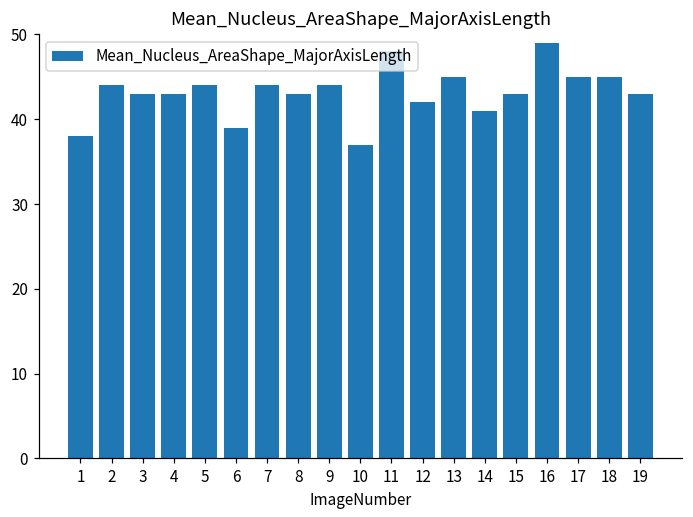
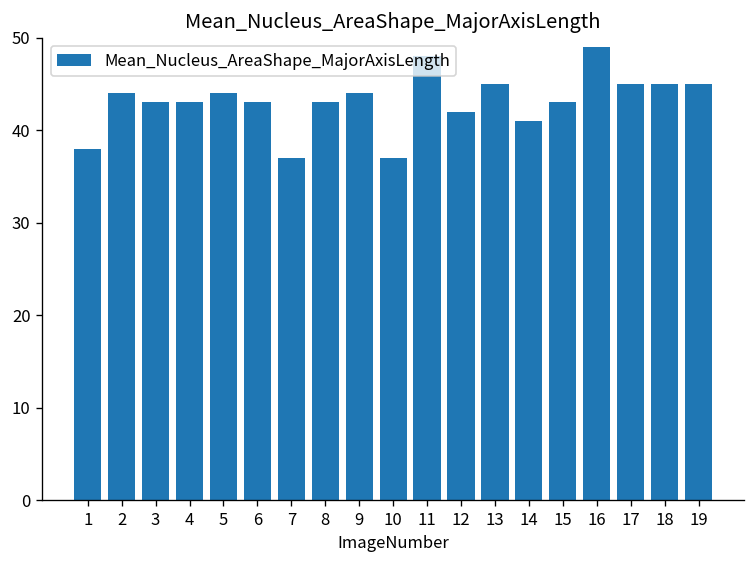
  {
    "1": 38,
    "2": 44,
    "3": 43,
    "4": 43,
    "5": 44,
-   "6": 39,
-   "7": 44,
+   "6": 43,
+   "7": 37,
    "8": 43,
    "9": 44,
    "10": 37,
    "12": 42,
    "13": 45,
    "14": 41,
    "15": 43,
    "16": 49,
    "17": 45,
    "18": 45,
-   "19": 43
+   "19": 45
  }
